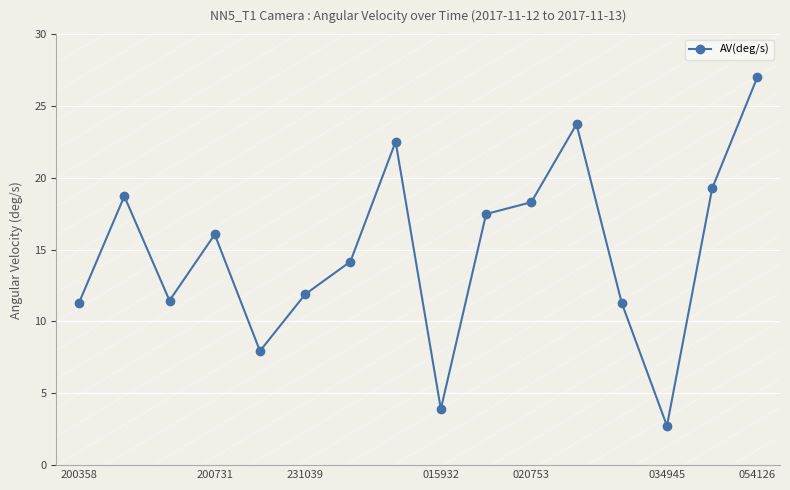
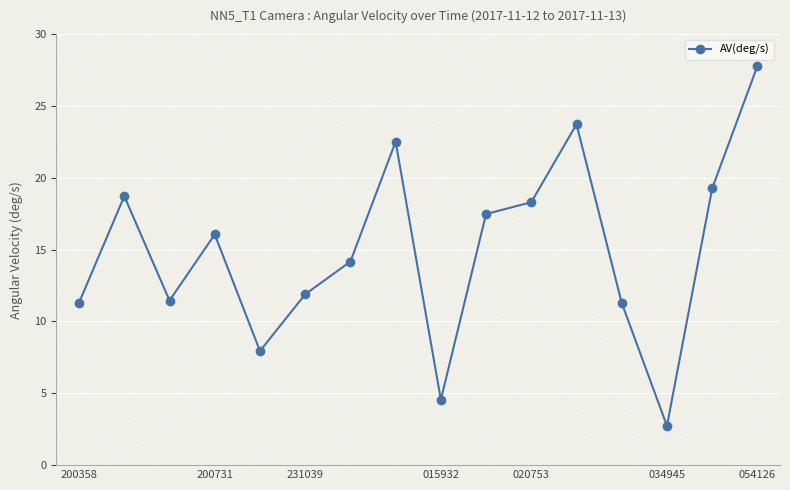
  {
    "AV(deg/s)": {
      "200358": 11.3,
      "200731": 16.1,
      "231039": 11.9,
-     "015932": 3.9,
+     "015932": 4.6,
      "020753": 18.3,
      "034945": 2.7,
-     "054126": 27.0
+     "054126": 27.8
    }
  }
